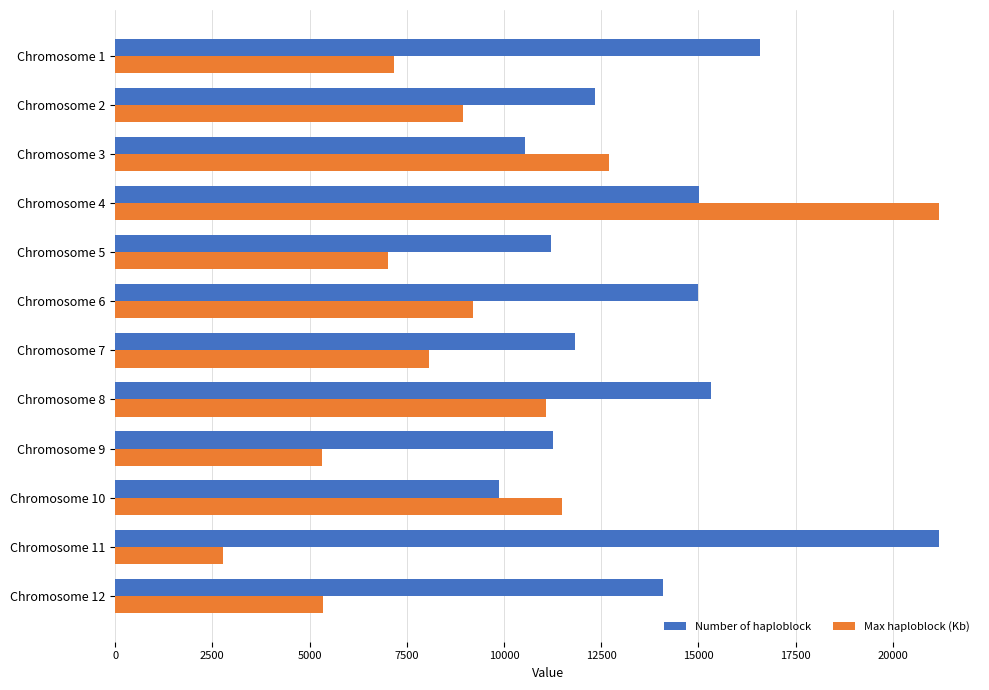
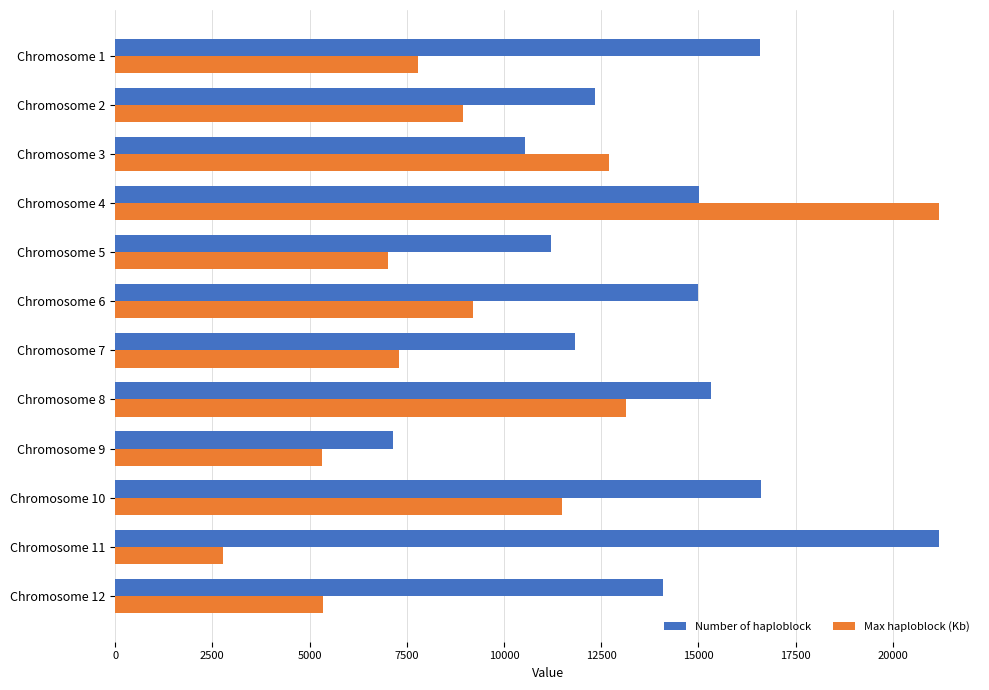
  {
    "Number of haploblock": {
      "Chromosome 1": 16600,
      "Chromosome 2": 12300,
      "Chromosome 3": 10500,
      "Chromosome 4": 15000,
      "Chromosome 5": 11200,
      "Chromosome 6": 15000,
      "Chromosome 7": 11800,
      "Chromosome 8": 15300,
-     "Chromosome 9": 11300,
-     "Chromosome 10": 9900,
+     "Chromosome 9": 7200,
+     "Chromosome 10": 16600,
      "Chromosome 11": 21200,
      "Chromosome 12": 14100
    },
    "Max haploblock (Kb)": {
-     "Chromosome 1": 7200,
+     "Chromosome 1": 7800,
      "Chromosome 2": 9000,
      "Chromosome 3": 12700,
      "Chromosome 4": 21200,
      "Chromosome 5": 7000,
      "Chromosome 6": 9200,
-     "Chromosome 7": 8100,
-     "Chromosome 8": 11100,
+     "Chromosome 7": 7300,
+     "Chromosome 8": 13200,
      "Chromosome 9": 5300,
      "Chromosome 10": 11500,
      "Chromosome 11": 2800,
      "Chromosome 12": 5300
    }
  }
